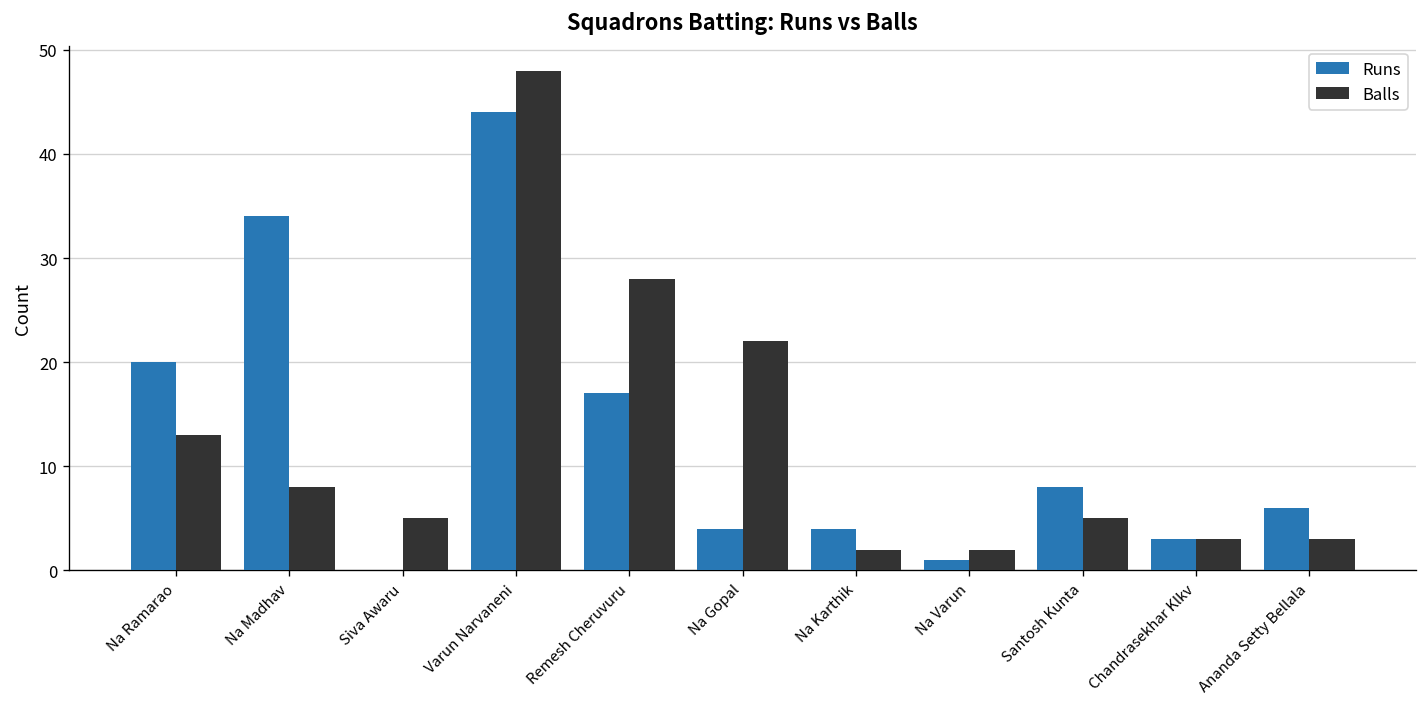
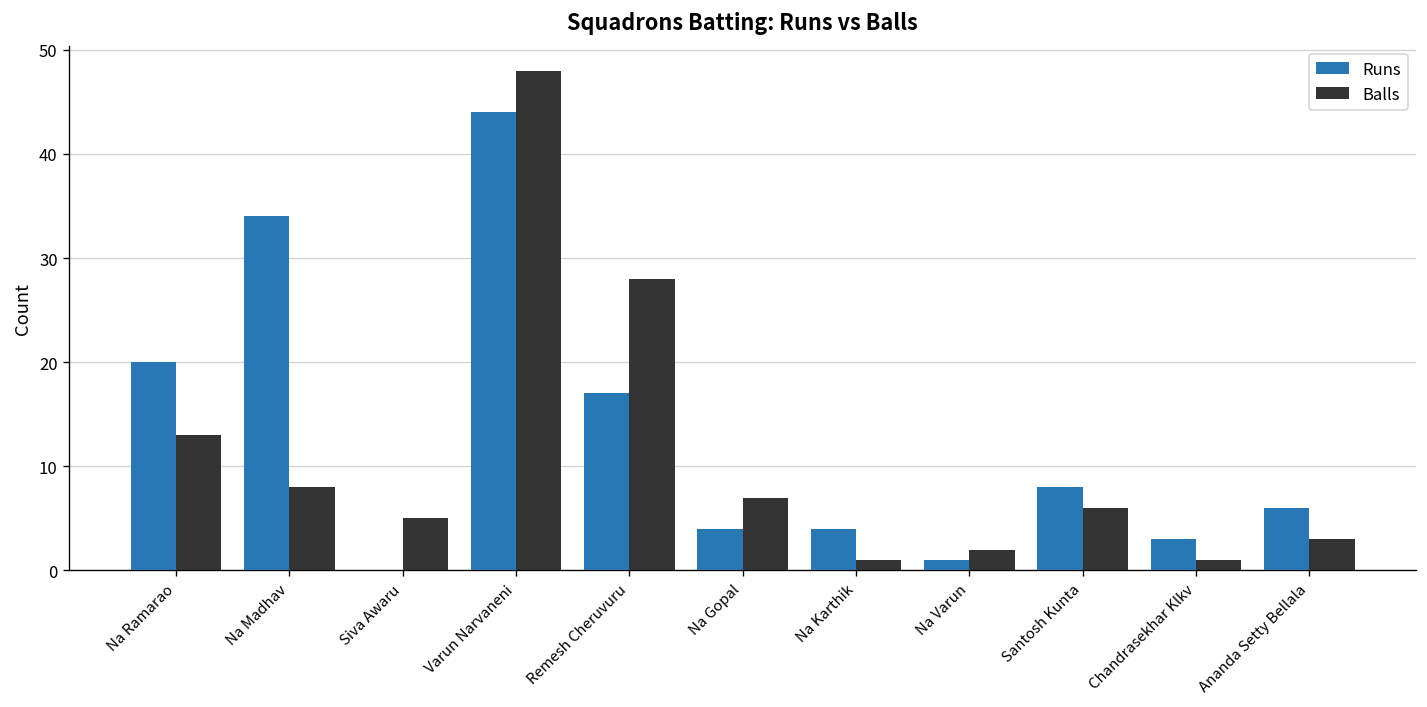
  {
    "Runs": {
      "Na Ramarao": 20,
      "Na Madhav": 34,
      "Siva Awaru": 0,
      "Varun Narvaneni": 44,
      "Remesh Cheruvuru": 17,
      "Na Gopal": 4,
      "Na Karthik": 4,
      "Na Varun": 1,
      "Santosh Kunta": 8,
      "Chandrasekhar Klkv": 3,
      "Ananda Setty Bellala": 6
    },
    "Balls": {
      "Na Ramarao": 13,
      "Na Madhav": 8,
      "Siva Awaru": 5,
      "Varun Narvaneni": 48,
      "Remesh Cheruvuru": 28,
-     "Na Gopal": 22,
-     "Na Karthik": 2,
+     "Na Gopal": 7,
+     "Na Karthik": 1,
      "Na Varun": 2,
-     "Santosh Kunta": 5,
-     "Chandrasekhar Klkv": 3,
+     "Santosh Kunta": 6,
+     "Chandrasekhar Klkv": 1,
      "Ananda Setty Bellala": 3
    }
  }
